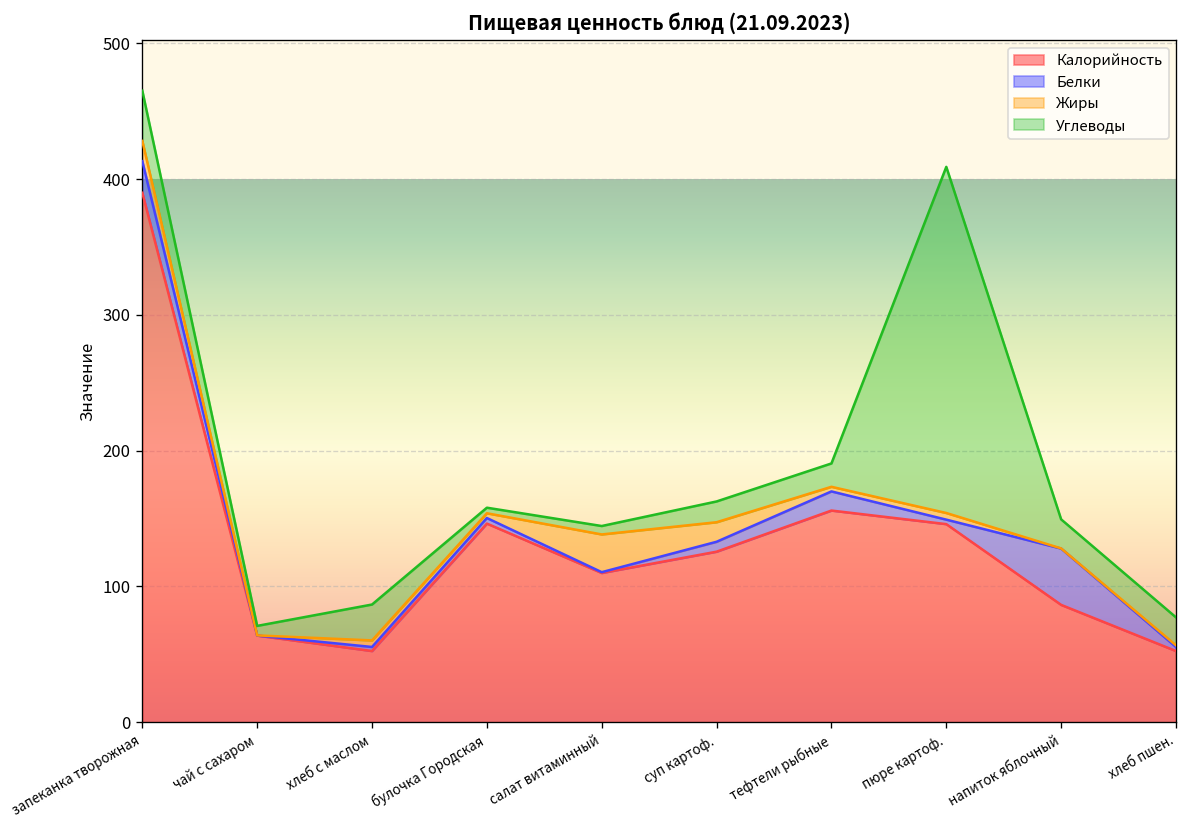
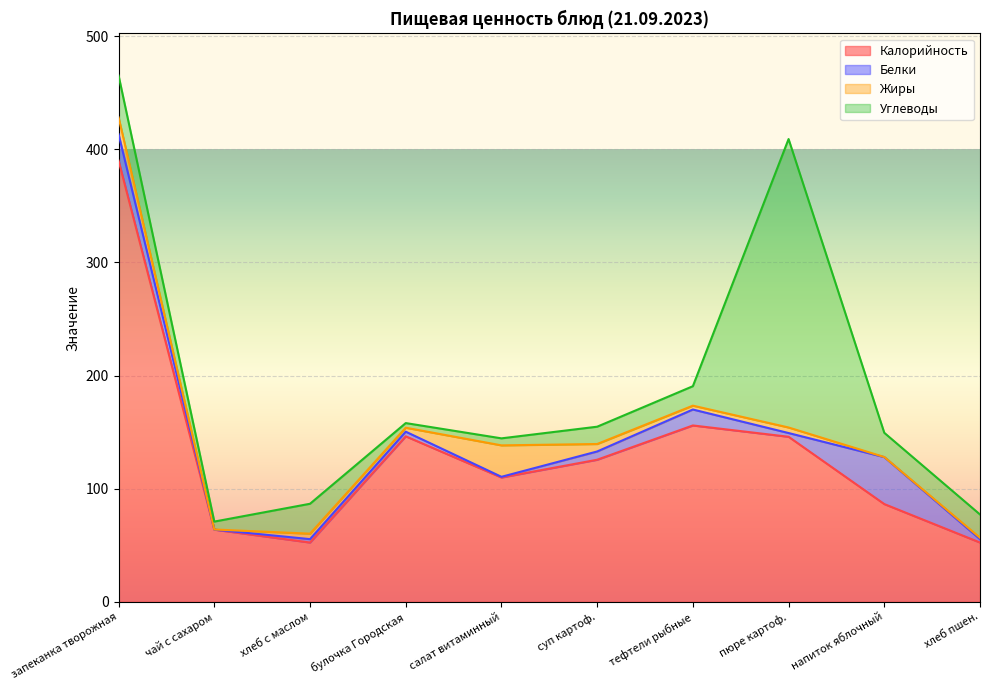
  {
    "Калорийность": {
      "запеканка творожная": 390,
      "хлеб с маслом": 52,
      "булочка Городская": 146,
      "суп картоф.": 126,
      "тефтели рыбные": 156,
      "пюре картоф.": 146,
      "напиток яблочный": 86,
      "хлеб пшен.": 52
    },
    "Белки": {
      "запеканка творожная": 23,
      "хлеб с маслом": 3,
      "булочка Городская": 4,
      "суп картоф.": 7,
      "тефтели рыбные": 14,
      "пюре картоф.": 3
    },
    "Жиры": {
      "запеканка творожная": 15,
      "хлеб с маслом": 5,
      "булочка Городская": 4,
      "салат витаминный": 28,
-     "суп картоф.": 14,
+     "суп картоф.": 7,
      "тефтели рыбные": 3,
      "пюре картоф.": 5
    },
    "Углеводы": {
      "запеканка творожная": 37,
      "чай с сахаром": 7,
      "хлеб с маслом": 26,
      "булочка Городская": 4,
      "салат витаминный": 6,
      "суп картоф.": 15,
      "тефтели рыбные": 17,
      "пюре картоф.": 255,
      "напиток яблочный": 21,
      "хлеб пшен.": 21
    }
  }
